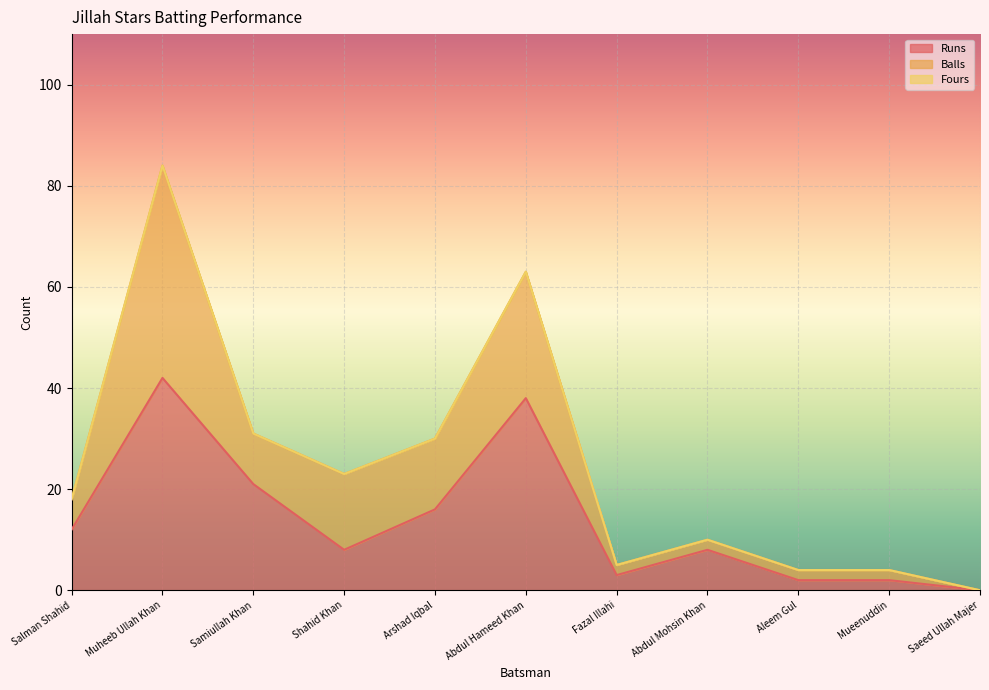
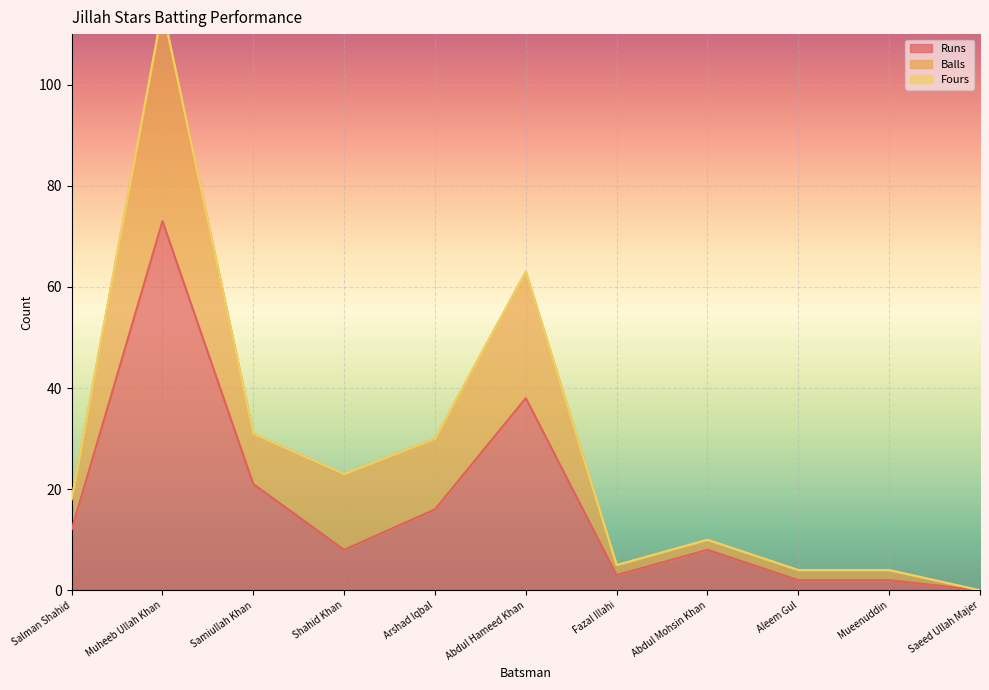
  {
    "Runs": {
      "Salman Shahid": 12,
-     "Muheeb Ullah Khan": 42,
+     "Muheeb Ullah Khan": 73,
      "Samiullah Khan": 21,
      "Shahid Khan": 8,
      "Arshad Iqbal": 16,
      "Abdul Hameed Khan": 38,
      "Fazal Illahi": 3,
      "Abdul Mohsin Khan": 8,
      "Aleem Gul": 2,
      "Mueenuddin": 2
    }
  }
